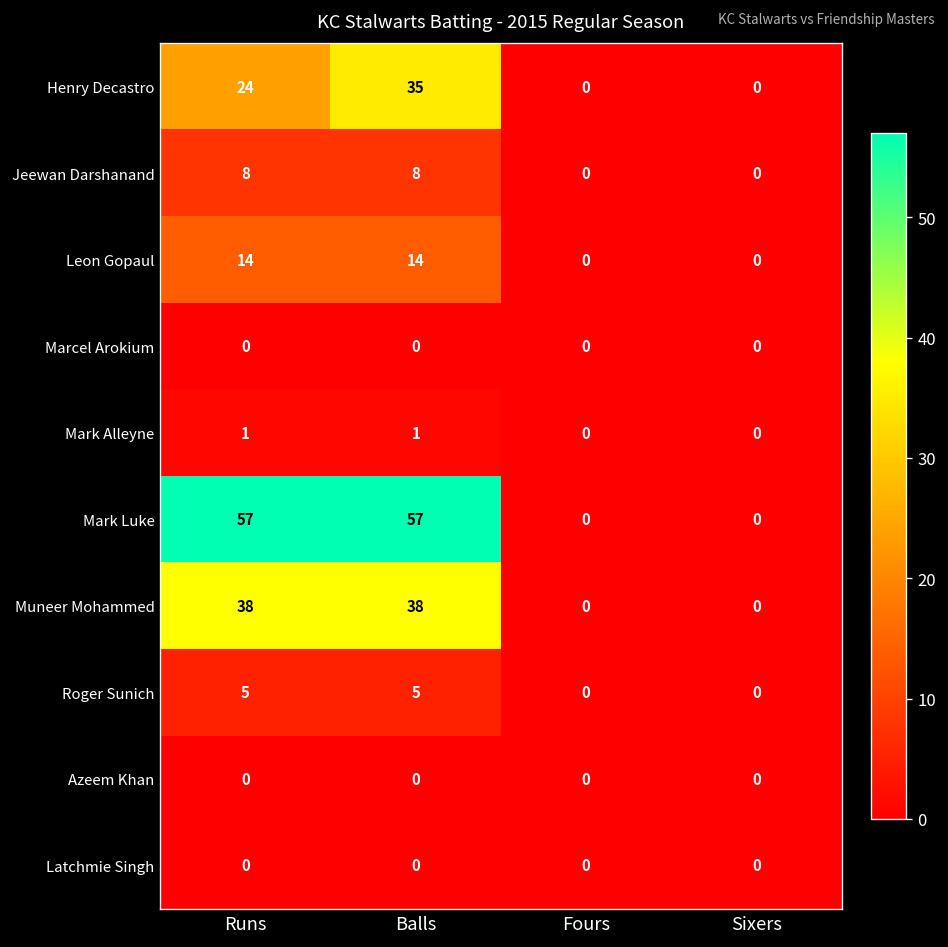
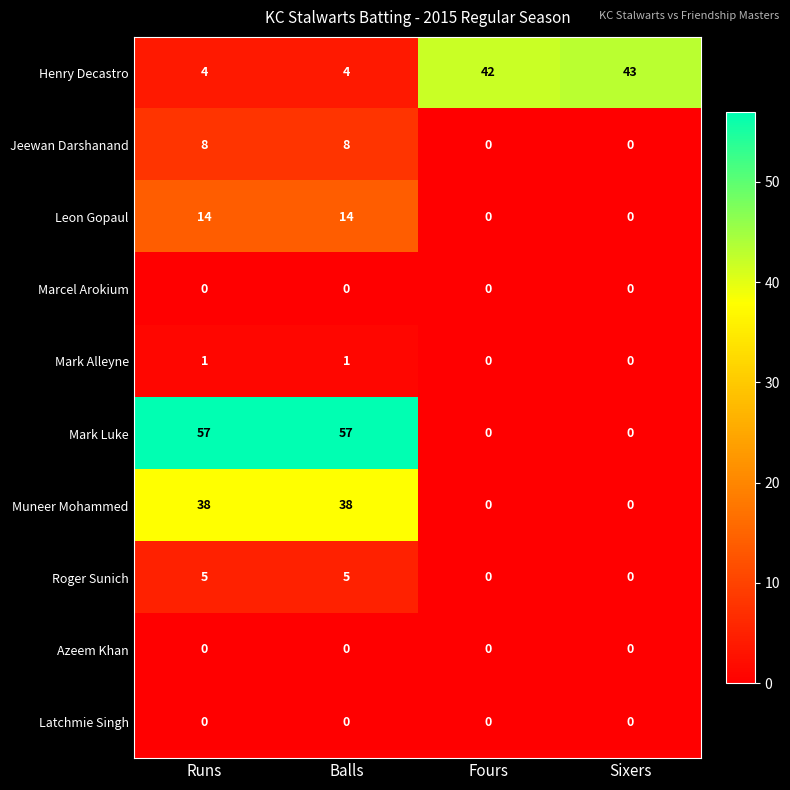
  {
    "Henry Decastro": {
-     "Runs": 24,
-     "Balls": 35,
-     "Fours": 0,
-     "Sixers": 0
+     "Runs": 4,
+     "Balls": 4,
+     "Fours": 42,
+     "Sixers": 43
    },
    "Jeewan Darshanand": {
      "Runs": 8,
      "Balls": 8,
      "Fours": 0,
      "Sixers": 0
    },
    "Leon Gopaul": {
      "Runs": 14,
      "Balls": 14,
      "Fours": 0,
      "Sixers": 0
    },
    "Marcel Arokium": {
      "Runs": 0,
      "Balls": 0,
      "Fours": 0,
      "Sixers": 0
    },
    "Mark Alleyne": {
      "Runs": 1,
      "Balls": 1,
      "Fours": 0,
      "Sixers": 0
    },
    "Mark Luke": {
      "Runs": 57,
      "Balls": 57,
      "Fours": 0,
      "Sixers": 0
    },
    "Muneer Mohammed": {
      "Runs": 38,
      "Balls": 38,
      "Fours": 0,
      "Sixers": 0
    },
    "Roger Sunich": {
      "Runs": 5,
      "Balls": 5,
      "Fours": 0,
      "Sixers": 0
    },
    "Azeem Khan": {
      "Runs": 0,
      "Balls": 0,
      "Fours": 0,
      "Sixers": 0
    },
    "Latchmie Singh": {
      "Runs": 0,
      "Balls": 0,
      "Fours": 0,
      "Sixers": 0
    }
  }
